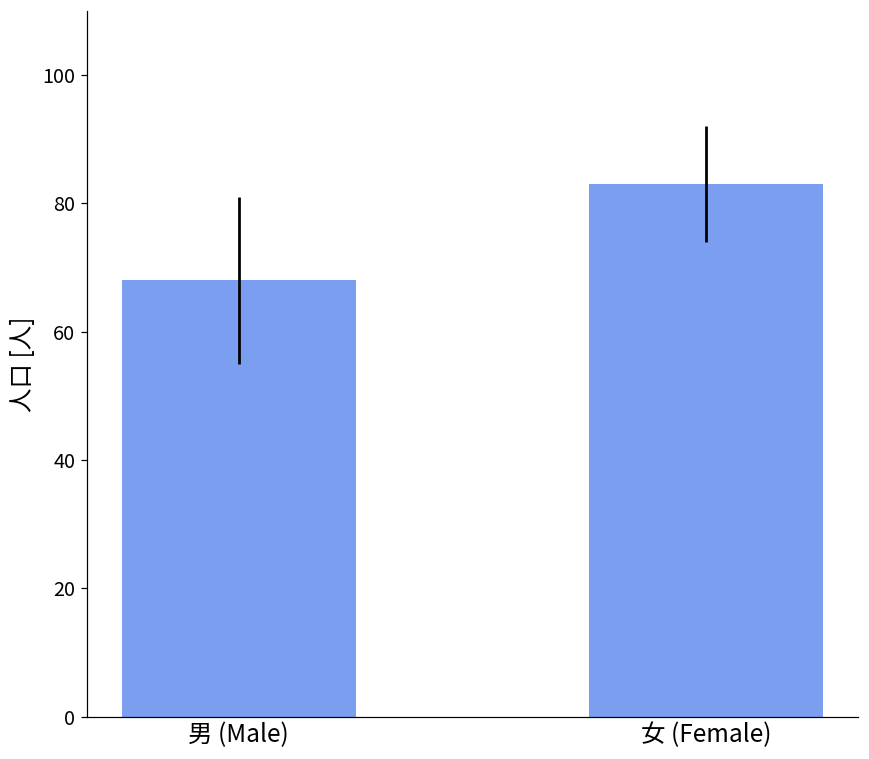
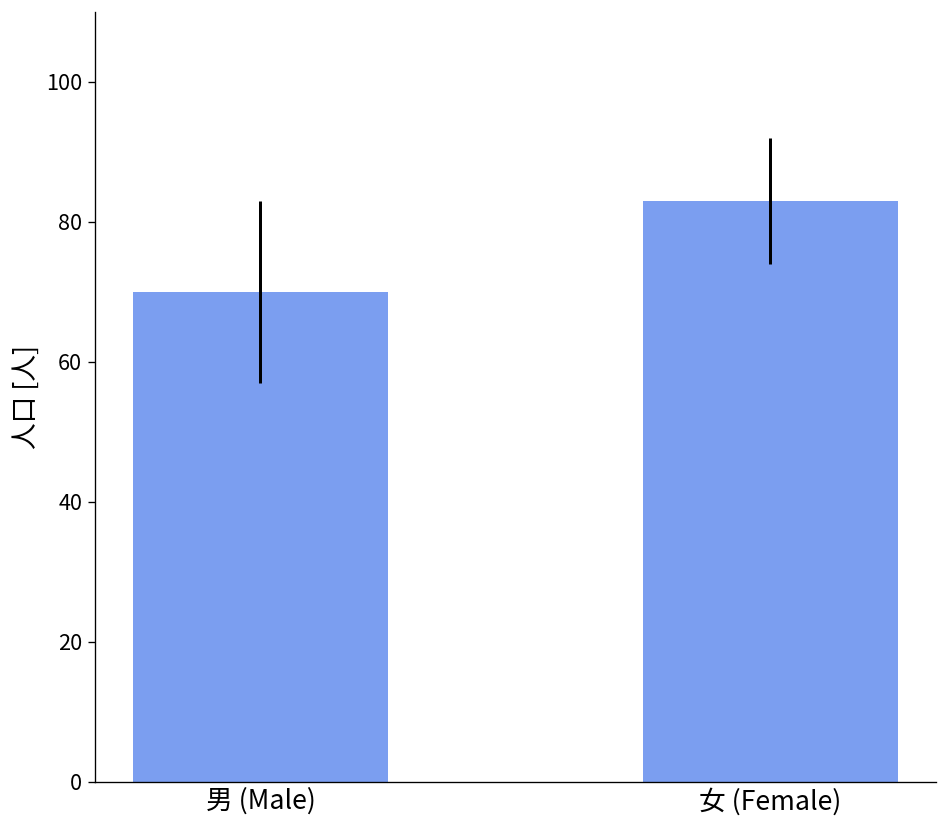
  {
-   "男 (Male)": 68,
+   "男 (Male)": 70,
    "女 (Female)": 83
  }
